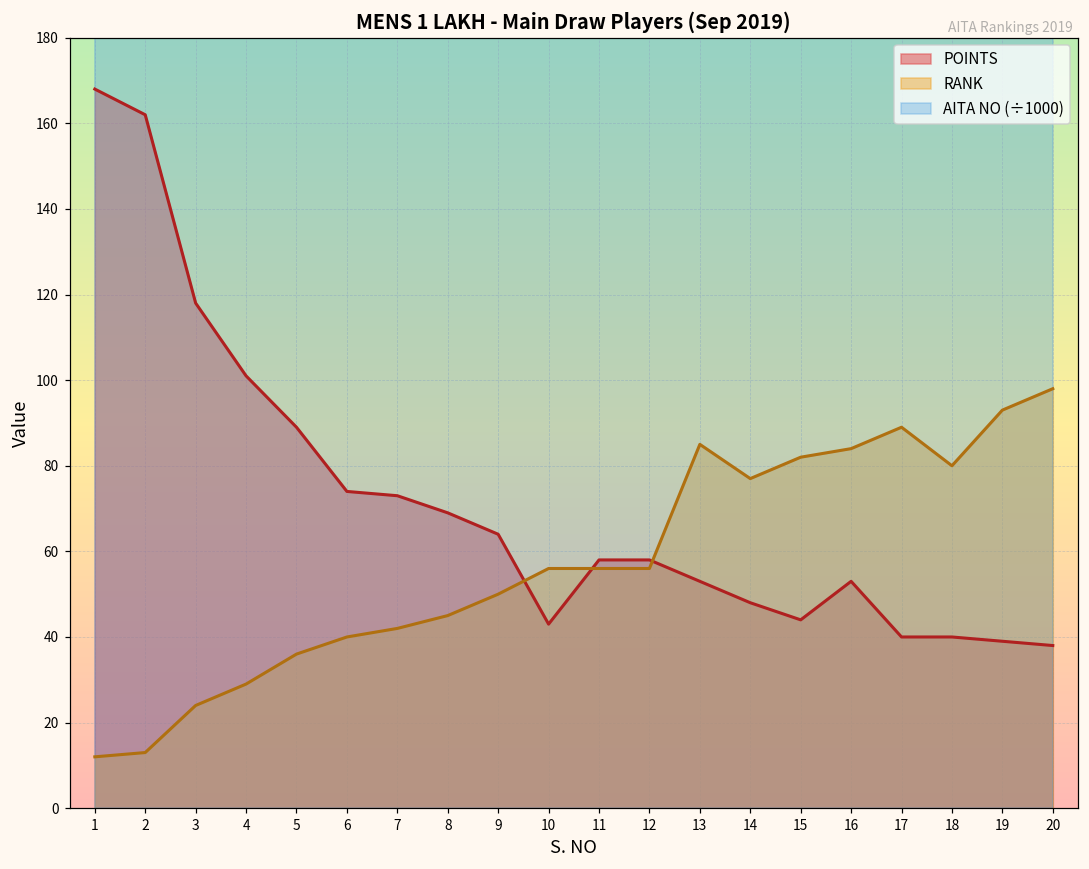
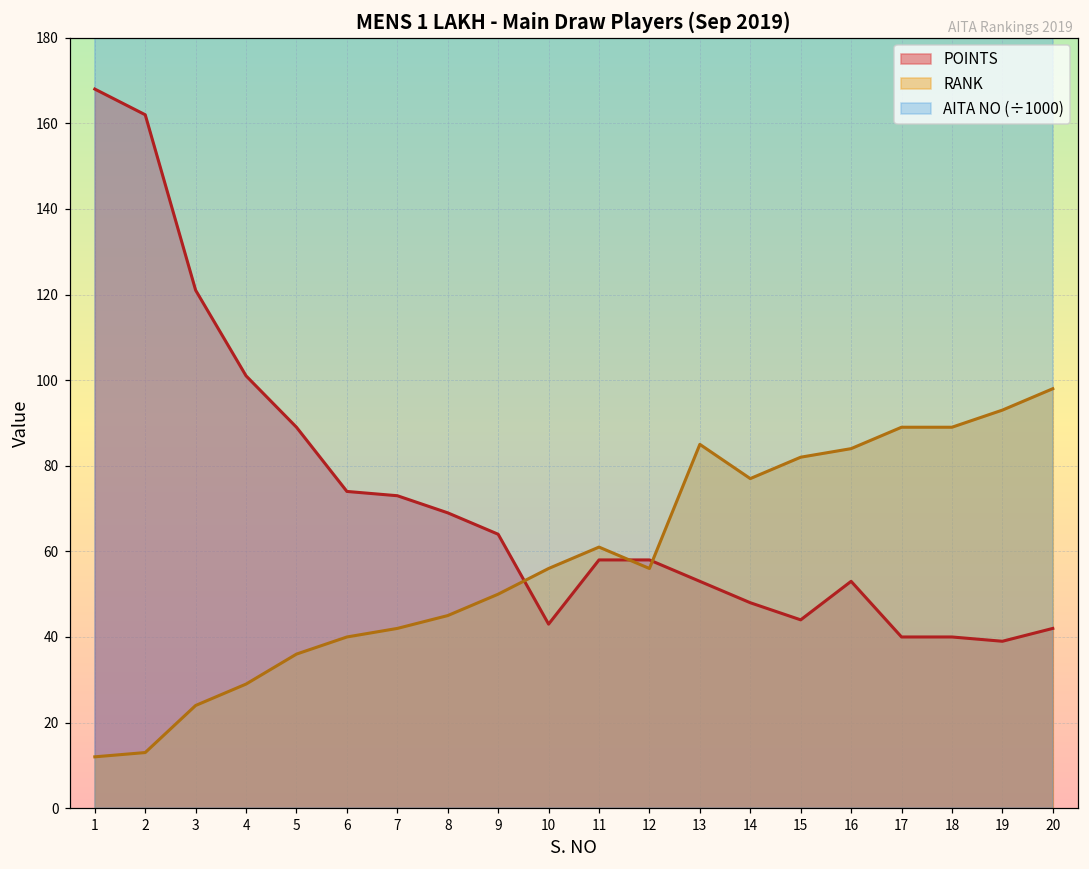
  {
    "POINTS": {
      "1": 168,
      "2": 162,
-     "3": 118,
+     "3": 121,
      "4": 101,
      "5": 89,
      "6": 74,
      "7": 73,
      "8": 69,
      "9": 64,
      "10": 43,
      "11": 58,
      "12": 58,
      "13": 53,
      "14": 48,
      "15": 44,
      "16": 53,
      "17": 40,
      "18": 40,
      "19": 39,
-     "20": 38
+     "20": 42
    },
    "RANK": {
      "1": 12,
      "2": 13,
      "3": 24,
      "4": 29,
      "5": 36,
      "6": 40,
      "7": 42,
      "8": 45,
      "9": 50,
      "10": 56,
-     "11": 56,
+     "11": 61,
      "12": 56,
      "13": 85,
      "14": 77,
      "15": 82,
      "16": 84,
      "17": 89,
-     "18": 80,
+     "18": 89,
      "19": 93,
      "20": 98
    }
  }
